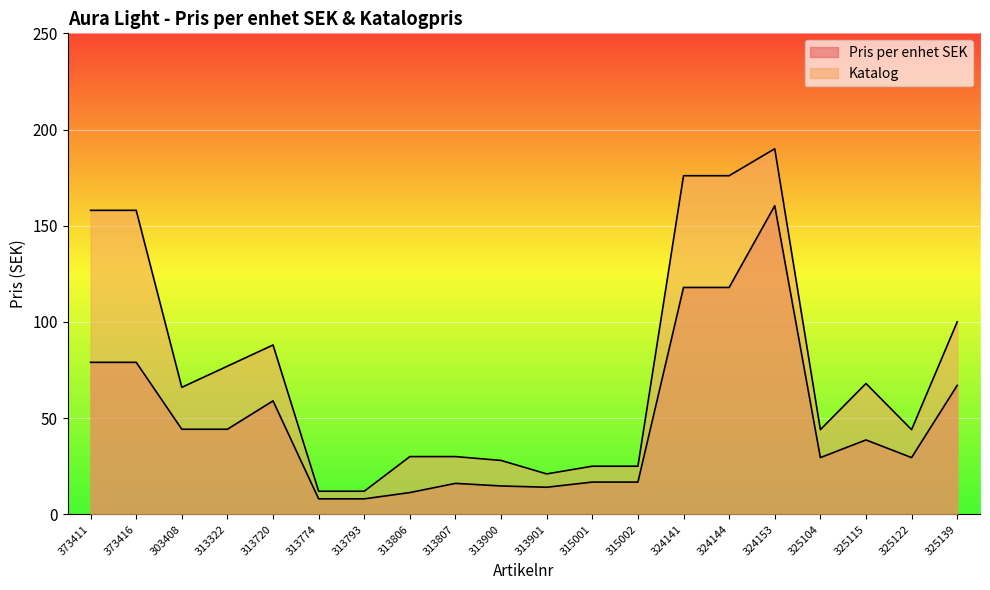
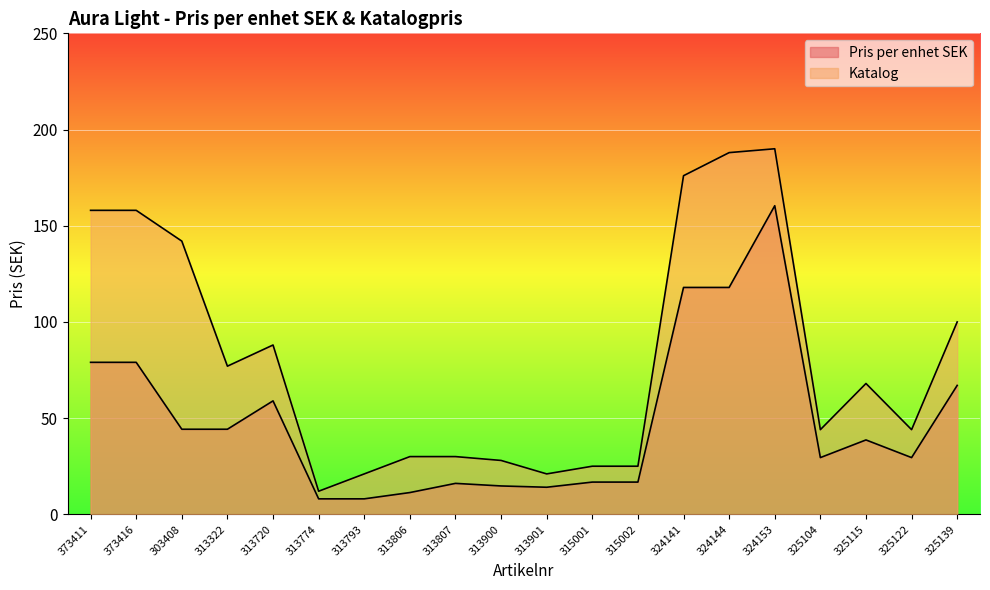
  {
    "Pris per enhet SEK": {
      "373411": 79,
      "373416": 79,
      "303408": 44,
      "313322": 44,
      "313720": 59,
      "313774": 8,
      "313793": 8,
      "313806": 11,
      "313807": 16,
      "313900": 15,
      "313901": 14,
      "315001": 17,
      "315002": 17,
      "324141": 118,
      "324144": 118,
      "324153": 160,
      "325104": 29,
      "325115": 39,
      "325122": 29,
      "325139": 67
    },
    "Katalog": {
      "373411": 158,
      "373416": 158,
-     "303408": 66,
+     "303408": 142,
      "313322": 77,
      "313720": 88,
      "313774": 12,
-     "313793": 12,
+     "313793": 21,
      "313806": 30,
      "313807": 30,
      "313900": 28,
      "313901": 21,
      "315001": 25,
      "315002": 25,
      "324141": 176,
-     "324144": 176,
+     "324144": 188,
      "324153": 190,
      "325104": 44,
      "325115": 68,
      "325122": 44,
      "325139": 100
    }
  }
